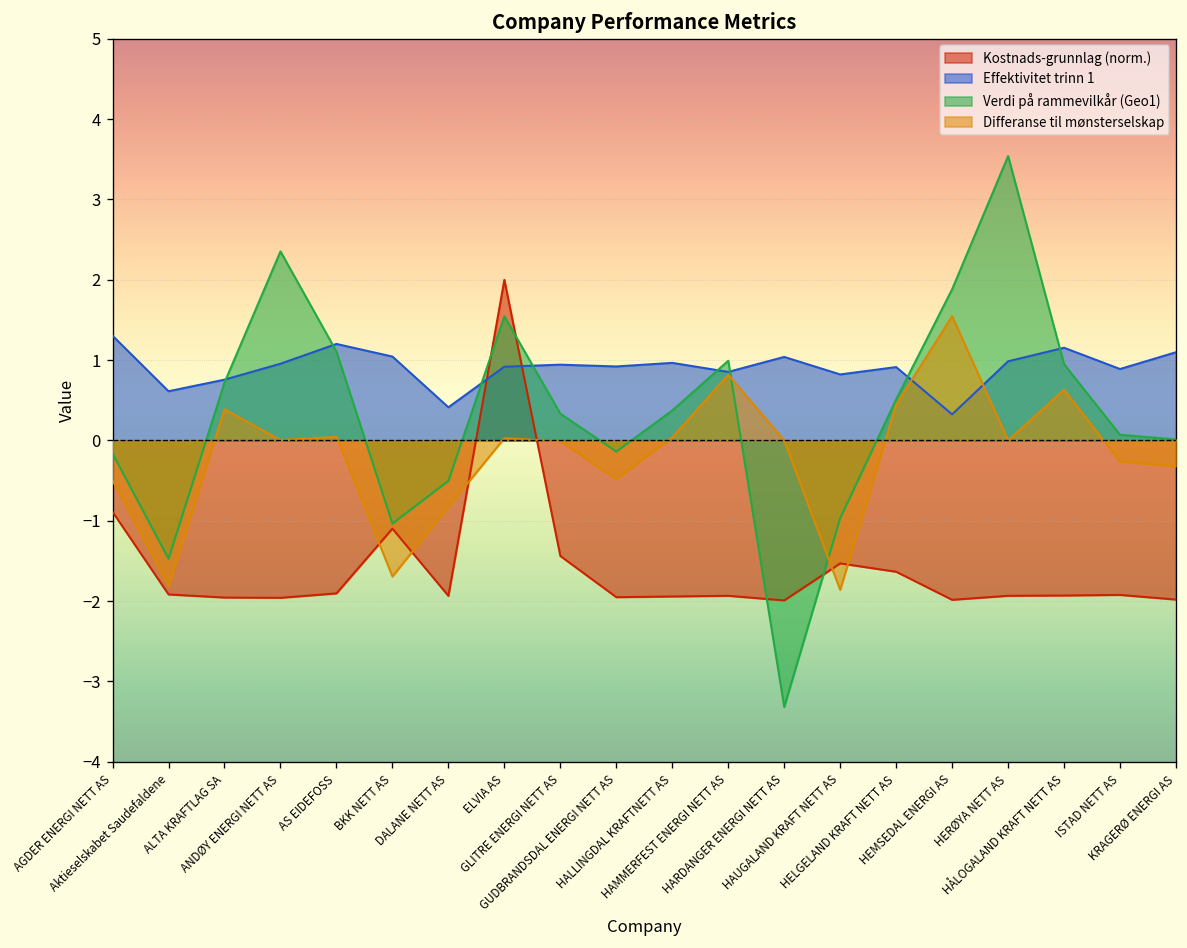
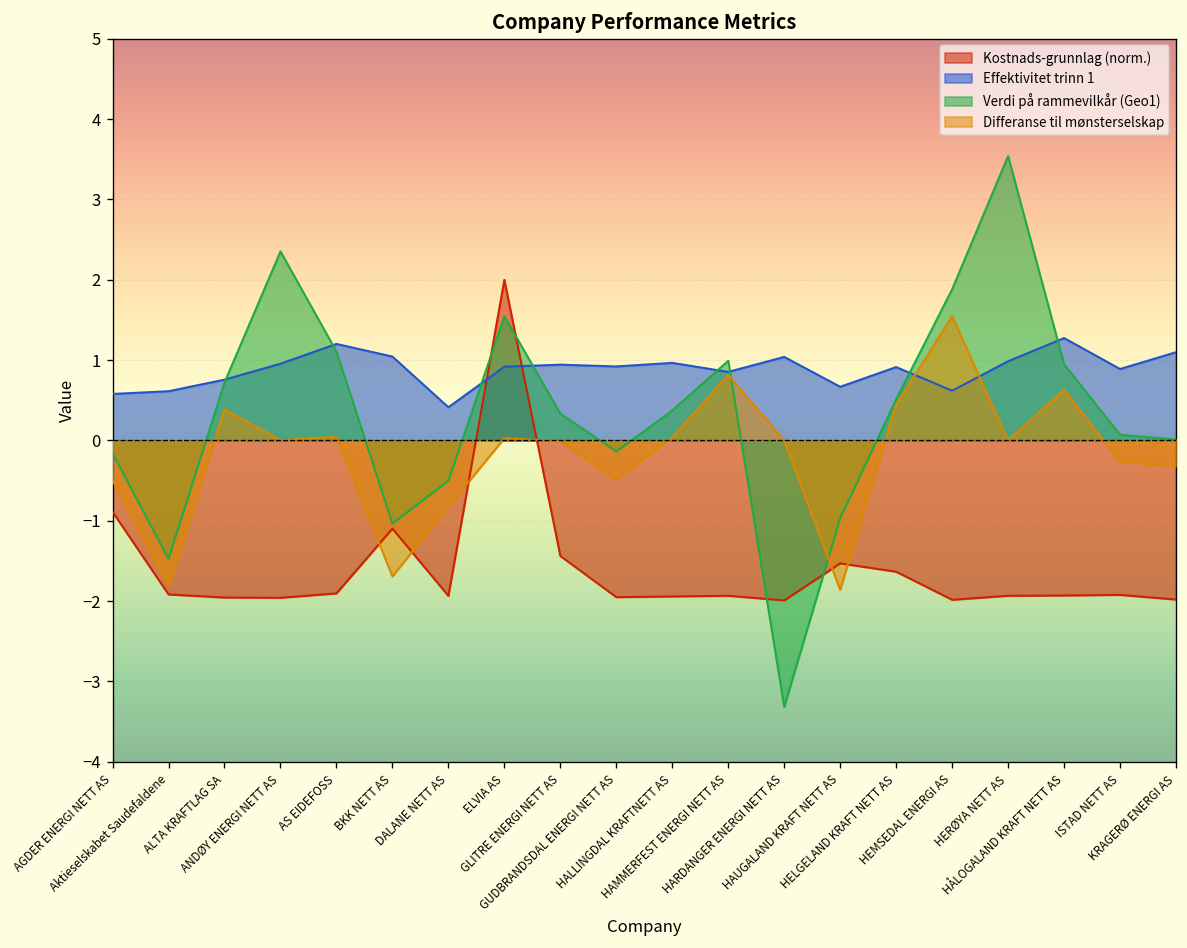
  {
    "Effektivitet trinn 1": {
-     "AGDER ENERGI NETT AS": 1.3,
+     "AGDER ENERGI NETT AS": 0.6,
      "Aktieselskabet Saudefaldene": 0.6,
      "ANDØY ENERGI NETT AS": 1.0,
      "AS EIDEFOSS": 1.2,
      "BKK NETT AS": 1.0,
      "DALANE NETT AS": 0.4,
      "ELVIA AS": 0.9,
      "GLITRE ENERGI NETT AS": 0.9,
      "GUDBRANDSDAL ENERGI NETT AS": 0.9,
      "HALLINGDAL KRAFTNETT AS": 1.0,
      "HARDANGER ENERGI NETT AS": 1.0,
-     "HAUGALAND KRAFT NETT AS": 0.8,
+     "HAUGALAND KRAFT NETT AS": 0.7,
      "HELGELAND KRAFT NETT AS": 0.9,
-     "HEMSEDAL ENERGI AS": 0.3,
+     "HEMSEDAL ENERGI AS": 0.6,
      "HERØYA NETT AS": 1.0,
-     "HÅLOGALAND KRAFT NETT AS": 1.2,
+     "HÅLOGALAND KRAFT NETT AS": 1.3,
      "ISTAD NETT AS": 0.9,
      "KRAGERØ ENERGI AS": 1.1
    }
  }
